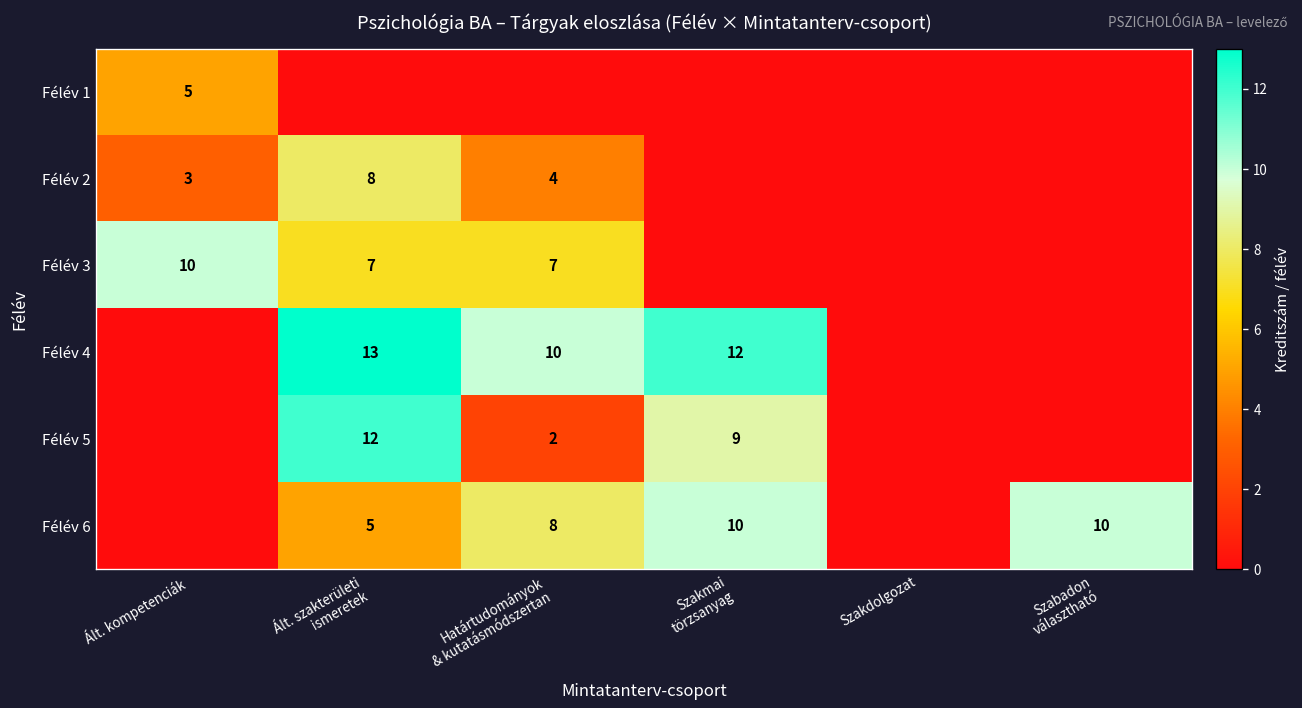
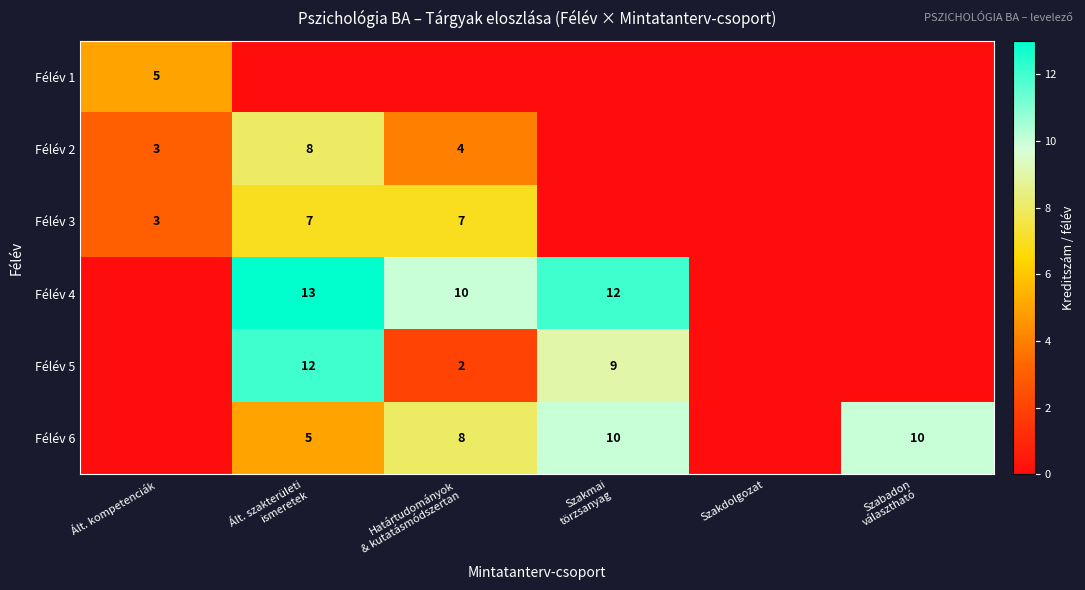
  {
    "Félév 1": {
      "Ált. kompetenciák": 5
    },
    "Félév 2": {
      "Ált. kompetenciák": 3,
      "Ált. szakterületi ismeretek": 8,
      "Határtudományok & kutatásmódszertan": 4
    },
    "Félév 3": {
-     "Ált. kompetenciák": 10,
+     "Ált. kompetenciák": 3,
      "Ált. szakterületi ismeretek": 7,
      "Határtudományok & kutatásmódszertan": 7
    },
    "Félév 4": {
      "Ált. szakterületi ismeretek": 13,
      "Határtudományok & kutatásmódszertan": 10,
      "Szakmai törzsanyag": 12
    },
    "Félév 5": {
      "Ált. szakterületi ismeretek": 12,
      "Határtudományok & kutatásmódszertan": 2,
      "Szakmai törzsanyag": 9
    },
    "Félév 6": {
      "Ált. szakterületi ismeretek": 5,
      "Határtudományok & kutatásmódszertan": 8,
      "Szakmai törzsanyag": 10,
      "Szabadon választható": 10
    }
  }
